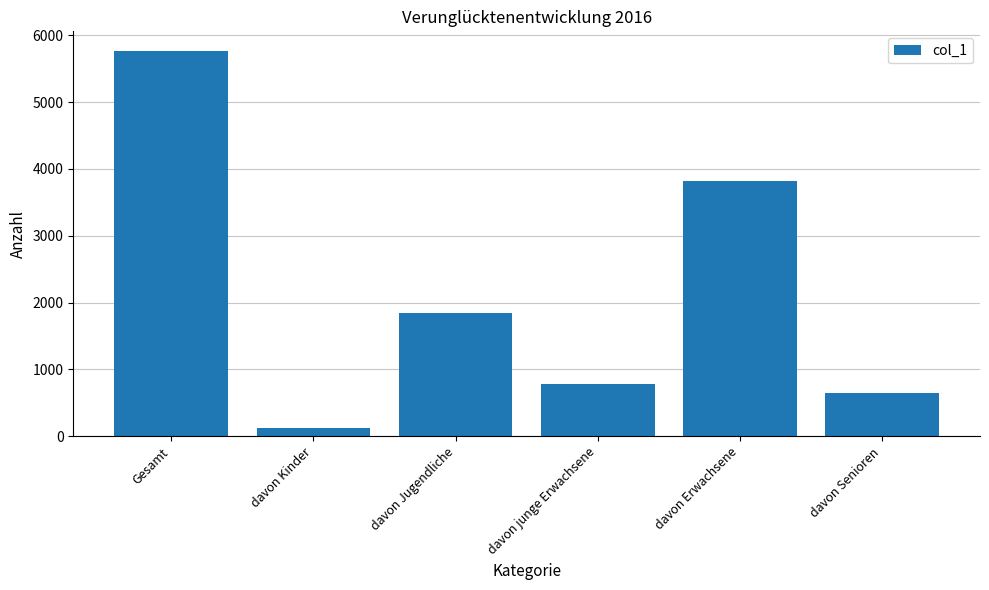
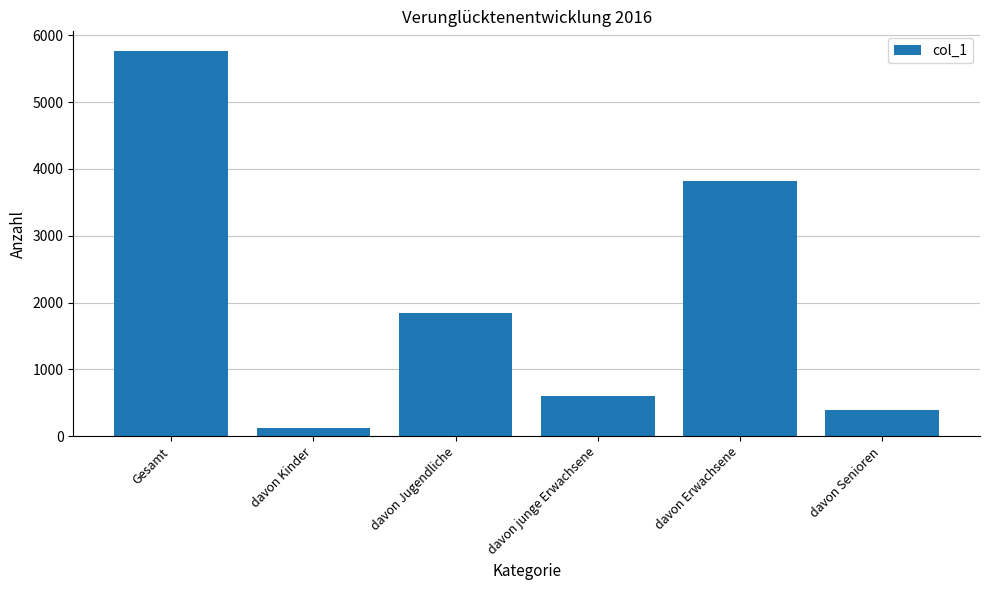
  {
    "Gesamt": 5800,
    "davon Kinder": 100,
    "davon Jugendliche": 1800,
-   "davon junge Erwachsene": 800,
+   "davon junge Erwachsene": 600,
    "davon Erwachsene": 3800,
-   "davon Senioren": 700
+   "davon Senioren": 400
  }
